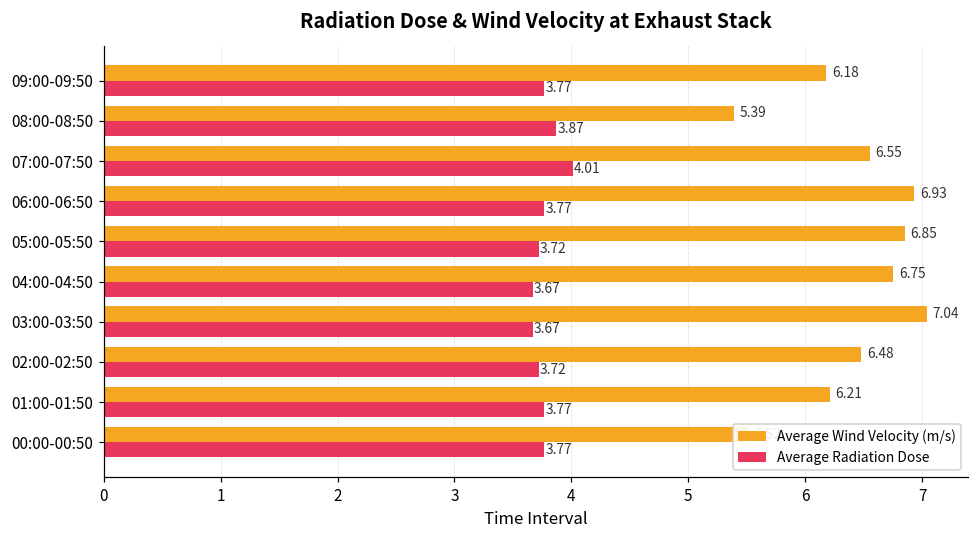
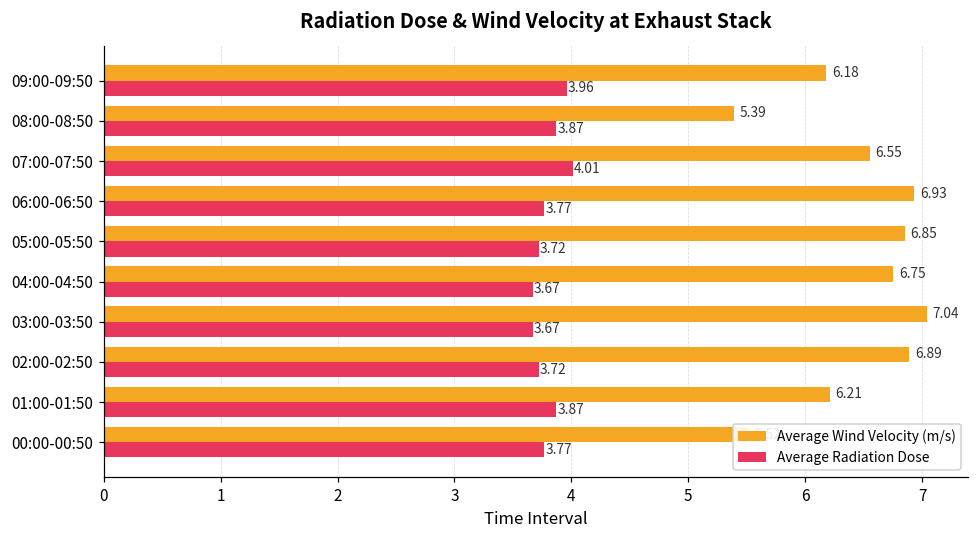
  {
    "Average Wind Velocity (m/s)": {
      "09:00-09:50": 6.18,
      "08:00-08:50": 5.39,
      "07:00-07:50": 6.55,
      "06:00-06:50": 6.93,
      "05:00-05:50": 6.85,
      "04:00-04:50": 6.75,
      "03:00-03:50": 7.04,
-     "02:00-02:50": 6.48,
+     "02:00-02:50": 6.89,
      "01:00-01:50": 6.21
    },
    "Average Radiation Dose": {
-     "09:00-09:50": 3.77,
+     "09:00-09:50": 3.96,
      "08:00-08:50": 3.87,
      "07:00-07:50": 4.01,
      "06:00-06:50": 3.77,
      "05:00-05:50": 3.72,
      "04:00-04:50": 3.67,
      "03:00-03:50": 3.67,
      "02:00-02:50": 3.72,
-     "01:00-01:50": 3.77,
+     "01:00-01:50": 3.87,
      "00:00-00:50": 3.77
    }
  }
